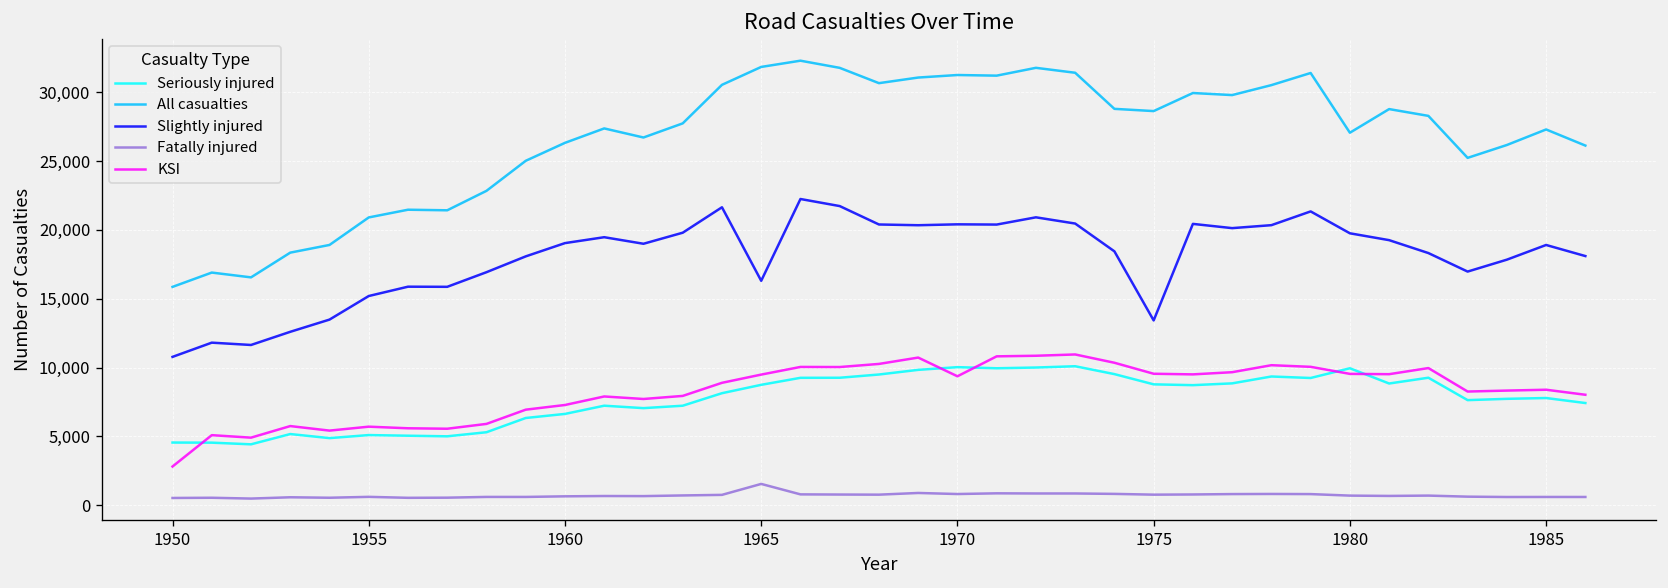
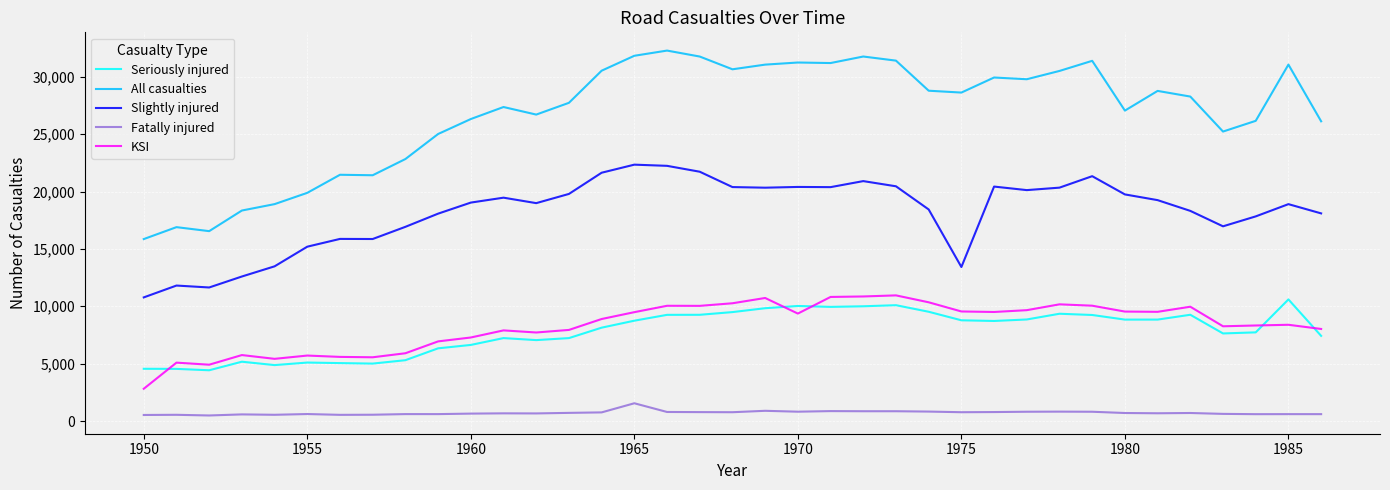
  {
    "Seriously injured": {
      "1950": "4,600",
      "1955": "5,100",
      "1960": "6,600",
      "1965": "8,700",
      "1970": "10,000",
      "1975": "8,800",
-     "1980": "9,900",
-     "1985": "7,800"
+     "1980": "8,800",
+     "1985": "10,600"
    },
    "All casualties": {
      "1950": "15,900",
-     "1955": "20,900",
+     "1955": "19,900",
      "1960": "26,300",
      "1965": "31,800",
      "1970": "31,200",
      "1975": "28,600",
      "1980": "27,100",
-     "1985": "27,300"
+     "1985": "31,100"
    },
    "Slightly injured": {
      "1950": "10,800",
      "1955": "15,200",
      "1960": "19,000",
-     "1965": "16,300",
+     "1965": "22,300",
      "1970": "20,400",
      "1975": "13,400",
      "1980": "19,700",
      "1985": "18,900"
    },
    "Fatally injured": {
      "1950": "500",
      "1955": "600",
      "1960": "600",
      "1965": "1,500",
      "1970": "800",
      "1975": "800",
      "1980": "700",
      "1985": "600"
    },
    "KSI": {
      "1950": "2,800",
      "1955": "5,700",
      "1960": "7,300",
      "1965": "9,500",
      "1970": "9,400",
      "1975": "9,500",
      "1980": "9,500",
      "1985": "8,400"
    }
  }
